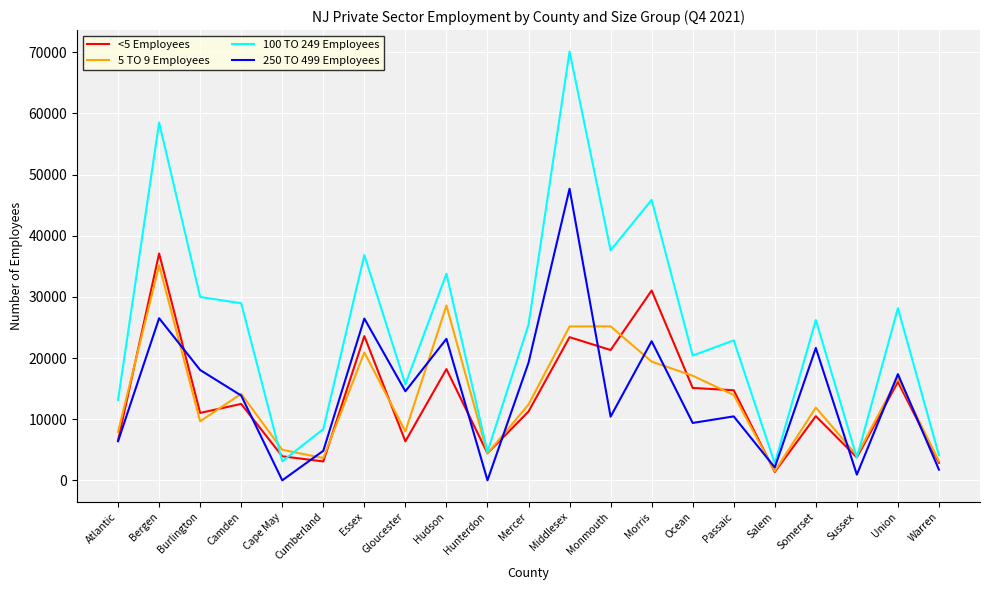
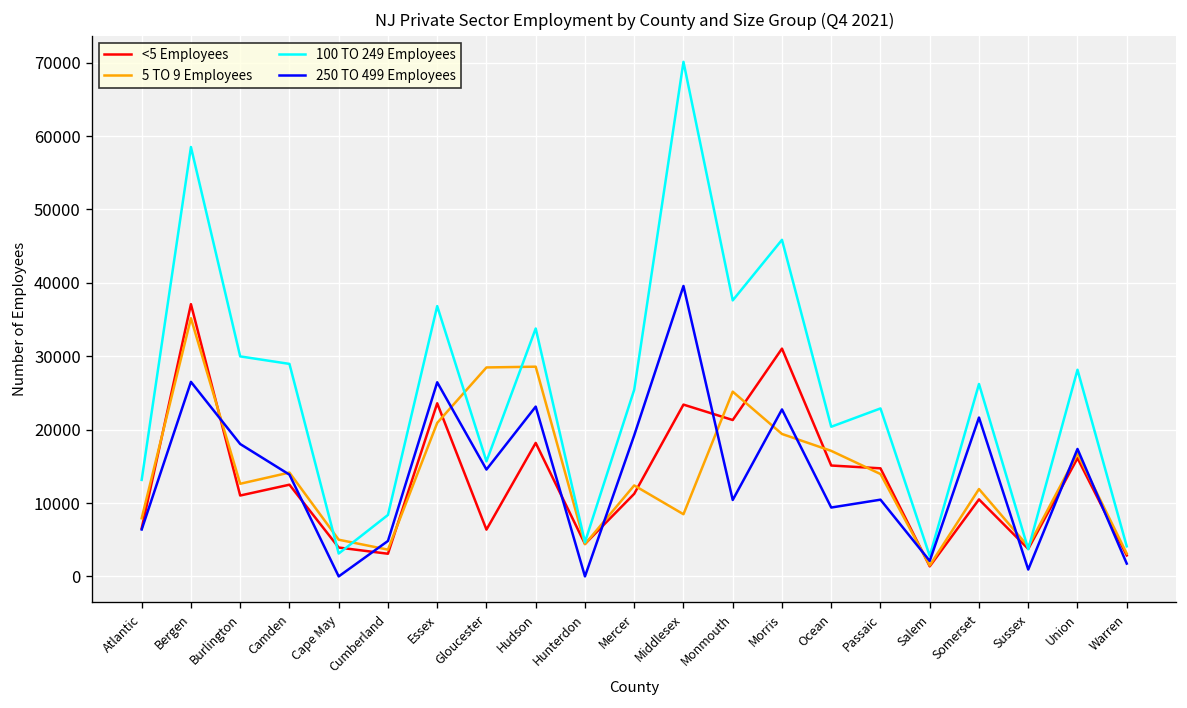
  {
    "<5 Employees": {
      "Bergen": 37000,
      "Burlington": 11000,
      "Camden": 12000,
      "Cape May": 4000,
      "Cumberland": 3000,
      "Essex": 24000,
      "Gloucester": 6000,
      "Hudson": 18000,
      "Mercer": 11000,
      "Middlesex": 23000,
      "Monmouth": 21000,
      "Morris": 31000,
      "Ocean": 15000,
      "Passaic": 15000,
      "Somerset": 10000,
      "Union": 16000
    },
    "5 TO 9 Employees": {
      "Atlantic": 8000,
      "Bergen": 35000,
-     "Burlington": 10000,
+     "Burlington": 13000,
      "Cape May": 5000,
      "Cumberland": 4000,
      "Essex": 21000,
-     "Gloucester": 8000,
+     "Gloucester": 28000,
      "Hudson": 29000,
      "Mercer": 12000,
-     "Middlesex": 25000,
+     "Middlesex": 8000,
      "Monmouth": 25000,
      "Morris": 19000,
      "Ocean": 17000,
      "Passaic": 14000,
      "Somerset": 12000,
      "Union": 17000
    },
    "100 TO 249 Employees": {
      "Atlantic": 13000,
      "Bergen": 59000,
      "Burlington": 30000,
      "Camden": 29000,
      "Cape May": 3000,
      "Cumberland": 8000,
      "Essex": 37000,
      "Gloucester": 16000,
      "Hudson": 34000,
      "Mercer": 25000,
      "Middlesex": 70000,
      "Monmouth": 38000,
      "Morris": 46000,
      "Ocean": 20000,
      "Passaic": 23000,
      "Salem": 3000,
      "Somerset": 26000,
      "Union": 28000,
      "Warren": 4000
    },
    "250 TO 499 Employees": {
      "Bergen": 27000,
      "Burlington": 18000,
      "Cape May": 0,
      "Cumberland": 5000,
      "Essex": 26000,
      "Gloucester": 15000,
      "Hudson": 23000,
      "Hunterdon": 0,
      "Mercer": 19000,
-     "Middlesex": 48000,
+     "Middlesex": 40000,
      "Monmouth": 10000,
      "Morris": 23000,
      "Ocean": 9000,
      "Passaic": 10000,
      "Salem": 2000,
      "Somerset": 22000,
      "Sussex": 1000,
      "Union": 17000,
      "Warren": 2000
    }
  }
